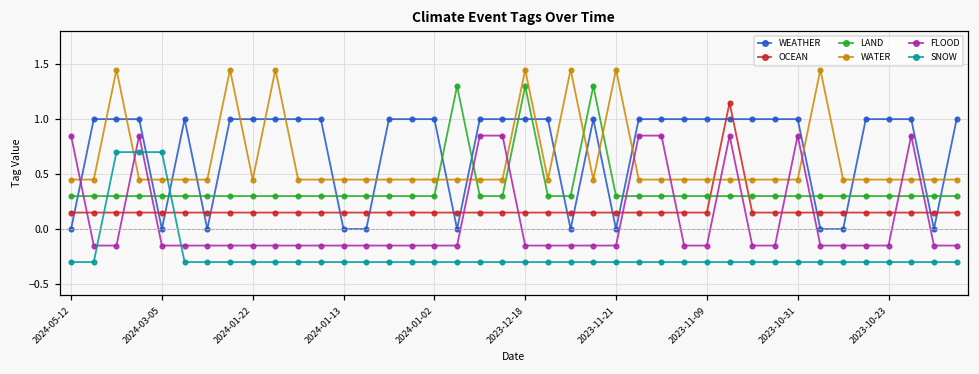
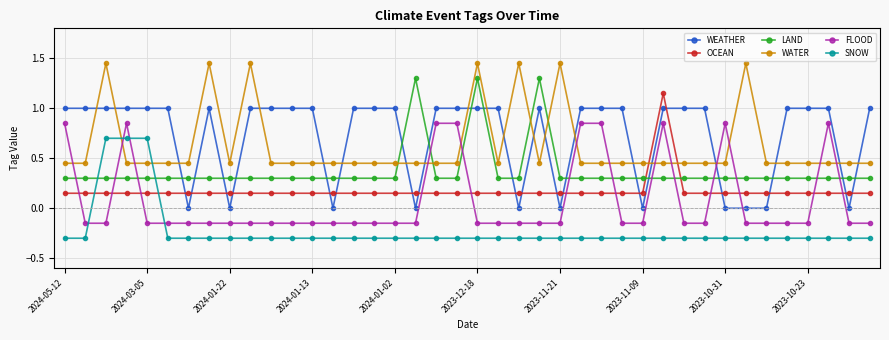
  {
    "WEATHER": {
-     "2024-05-12": 0,
-     "2024-03-05": 0,
-     "2024-01-22": 1,
-     "2024-01-13": 0,
-     "2023-11-09": 1,
-     "2023-10-31": 1
+     "2024-05-12": 1,
+     "2024-03-05": 1,
+     "2024-01-22": 0,
+     "2024-01-13": 1,
+     "2023-11-09": 0,
+     "2023-10-31": 0
    },
    "OCEAN": {
      "2024-05-12": 0.2,
      "2024-03-05": 0.2,
      "2024-01-22": 0.2,
      "2024-01-13": 0.2,
      "2023-11-09": 0.2,
      "2023-10-31": 0.2
    },
    "LAND": {
      "2024-05-12": 0.3,
      "2024-03-05": 0.3,
      "2024-01-22": 0.3,
      "2024-01-13": 0.3,
      "2023-11-09": 0.3,
      "2023-10-31": 0.3
    },
    "WATER": {
      "2024-05-12": 0.5,
      "2024-03-05": 0.5,
      "2024-01-22": 0.5,
      "2024-01-13": 0.5,
      "2023-11-09": 0.5,
      "2023-10-31": 0.5
    },
    "FLOOD": {
      "2024-05-12": 0.9,
      "2024-03-05": -0.2,
      "2024-01-22": -0.2,
      "2024-01-13": -0.2,
      "2023-11-09": -0.2,
      "2023-10-31": 0.9
    },
    "SNOW": {
      "2024-05-12": -0.3,
      "2024-03-05": 0.7,
      "2024-01-22": -0.3,
      "2024-01-13": -0.3,
      "2023-11-09": -0.3,
      "2023-10-31": -0.3
    }
  }
